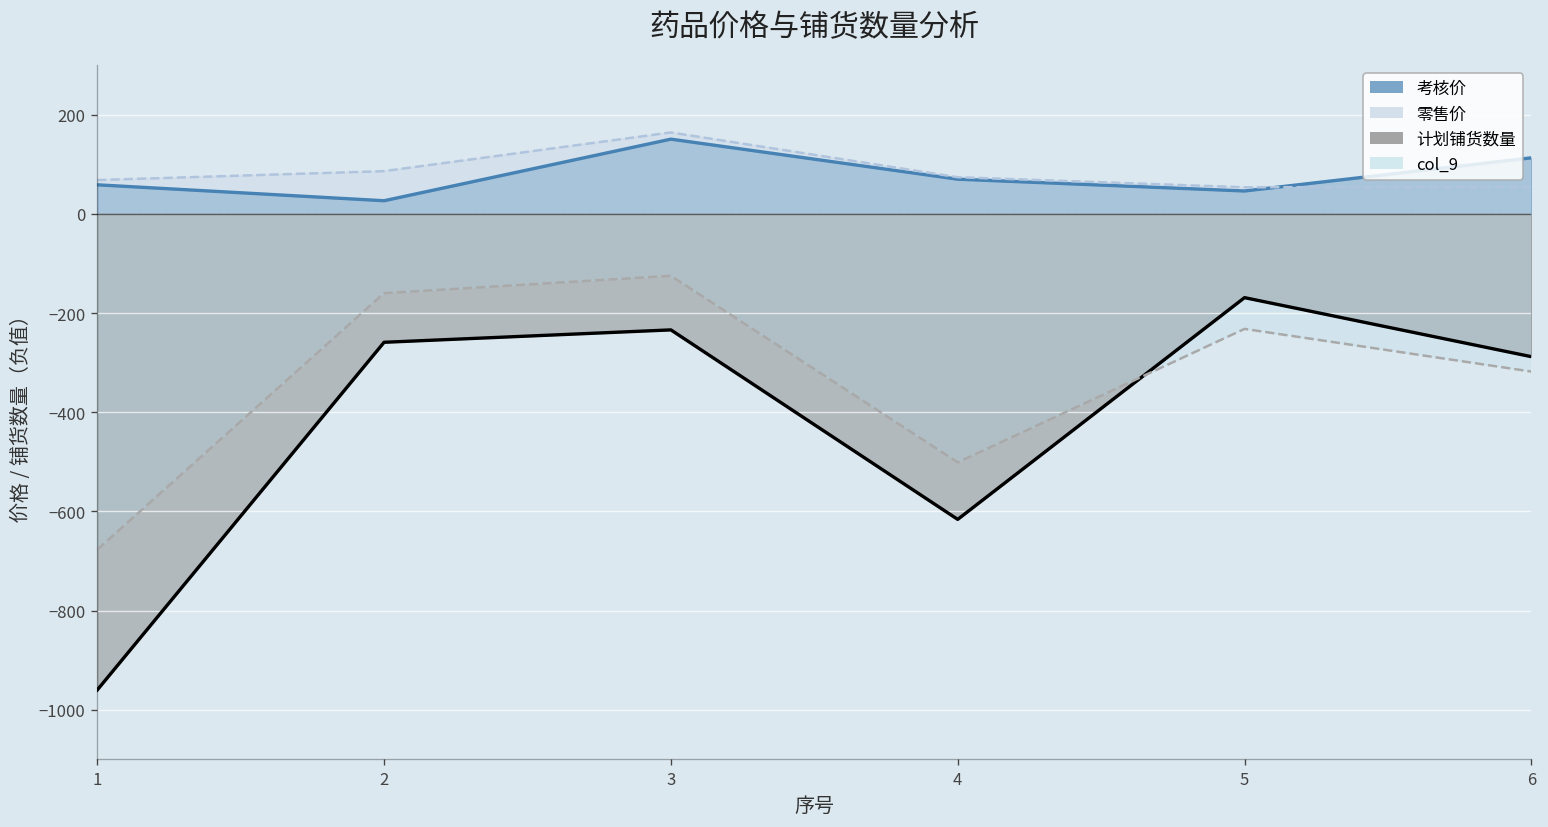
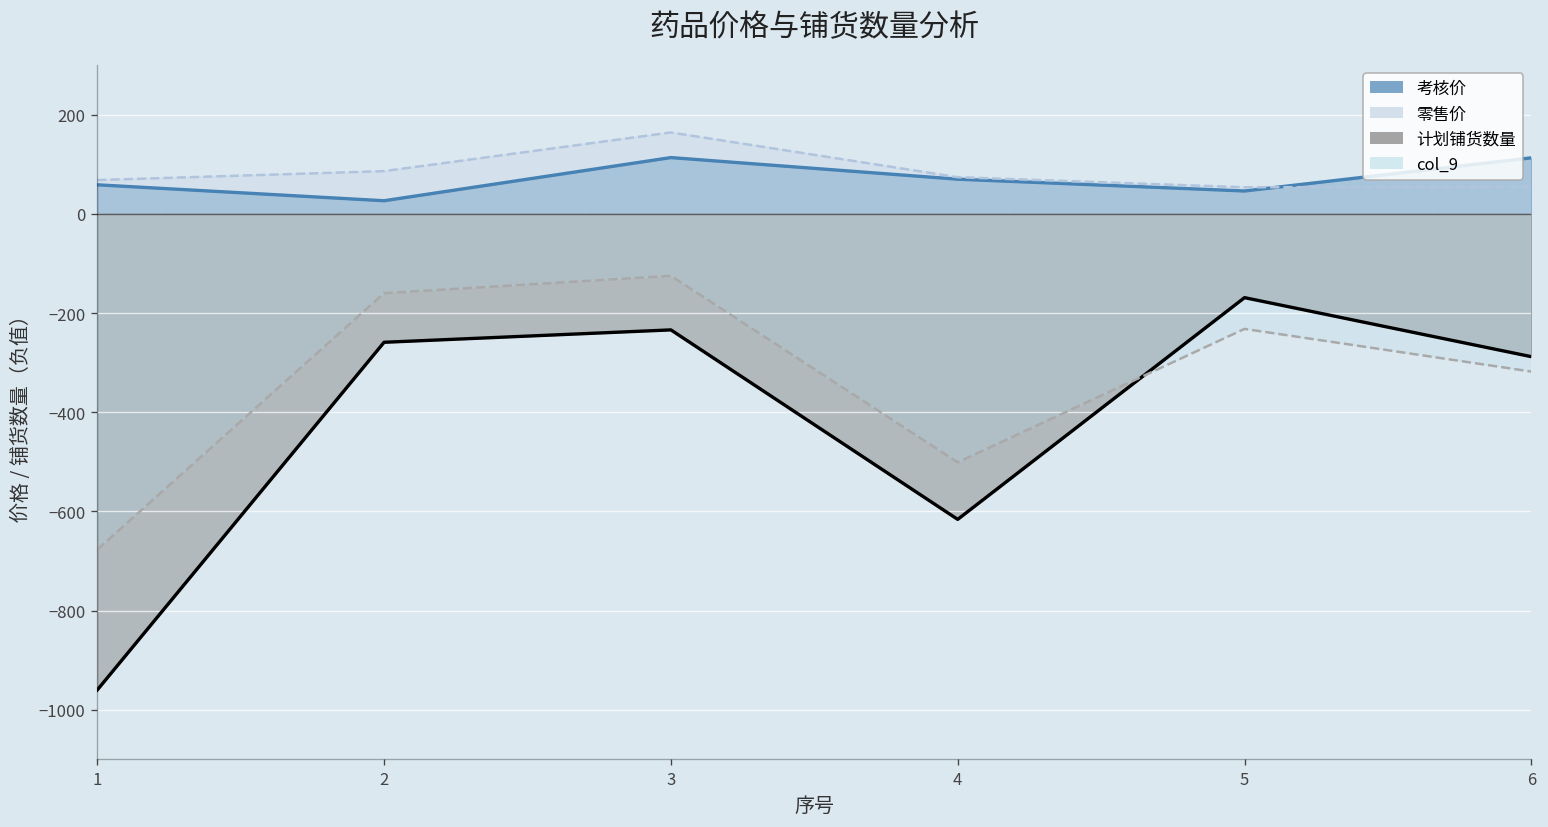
  {
    "考核价": {
      "1": 60,
      "2": 30,
-     "3": 150,
+     "3": 110,
      "5": 50,
      "6": 110
    }
  }
